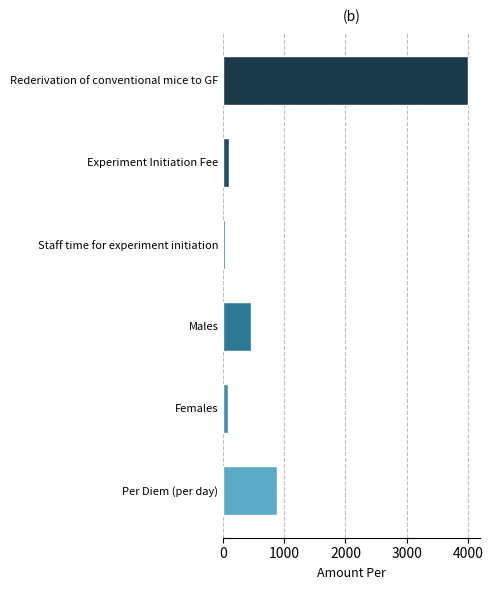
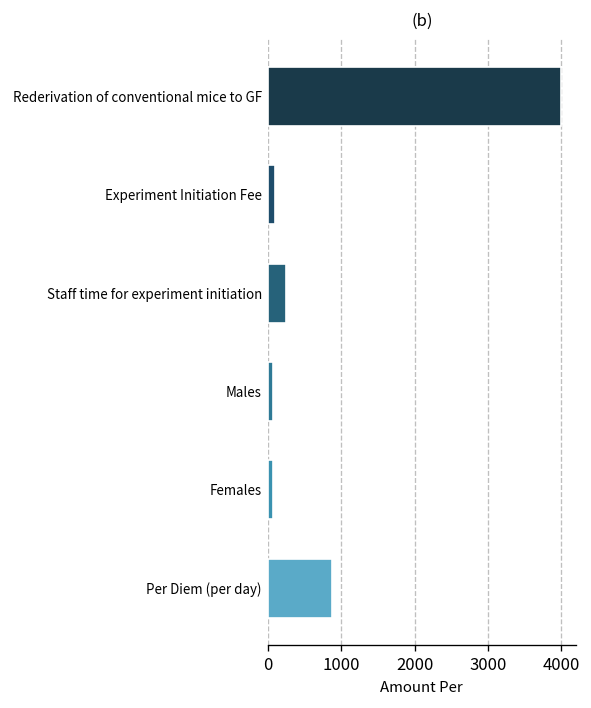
  {
    "Rederivation of conventional mice to GF": 4000,
    "Experiment Initiation Fee": 100,
-   "Staff time for experiment initiation": 0,
-   "Males": 500,
+   "Staff time for experiment initiation": 300,
+   "Males": 100,
    "Females": 100,
    "Per Diem (per day)": 900
  }
